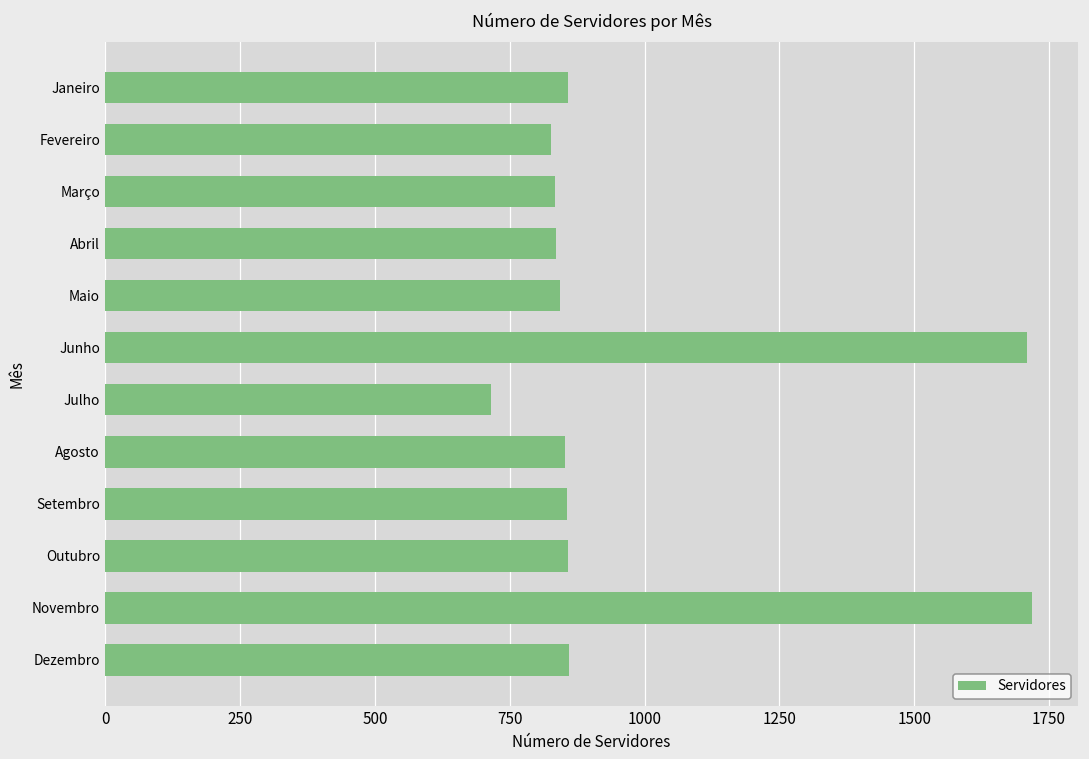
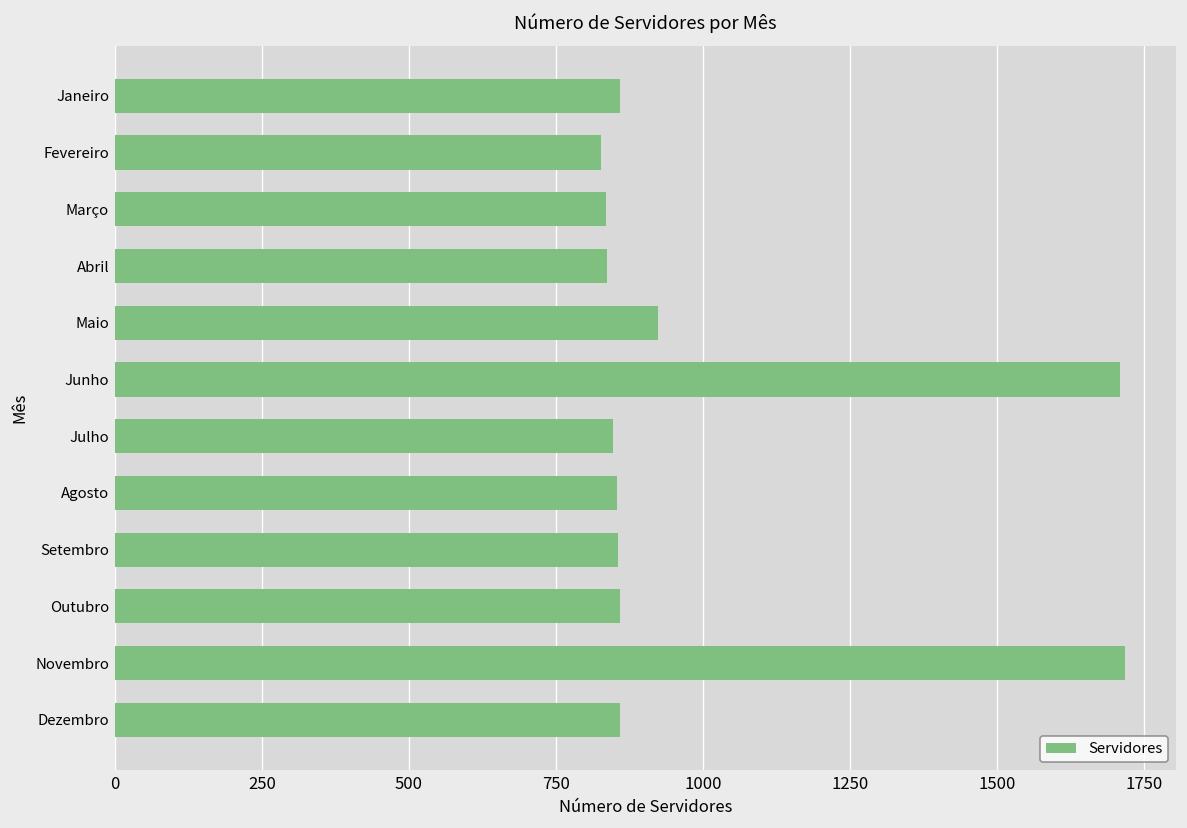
  {
    "Janeiro": 860,
    "Fevereiro": 830,
    "Março": 830,
    "Abril": 840,
-   "Maio": 840,
+   "Maio": 920,
    "Junho": 1710,
-   "Julho": 720,
+   "Julho": 850,
    "Agosto": 850,
    "Setembro": 860,
    "Outubro": 860,
    "Novembro": 1720,
    "Dezembro": 860
  }
